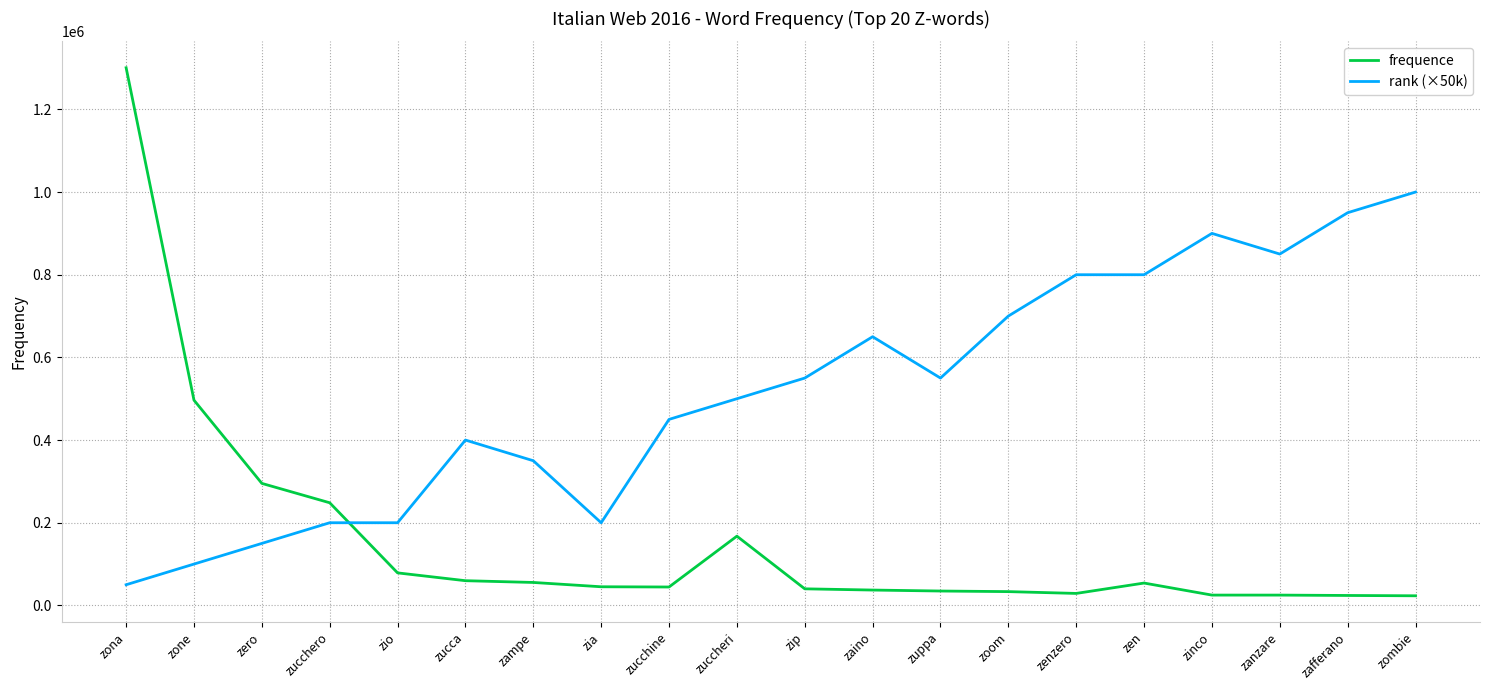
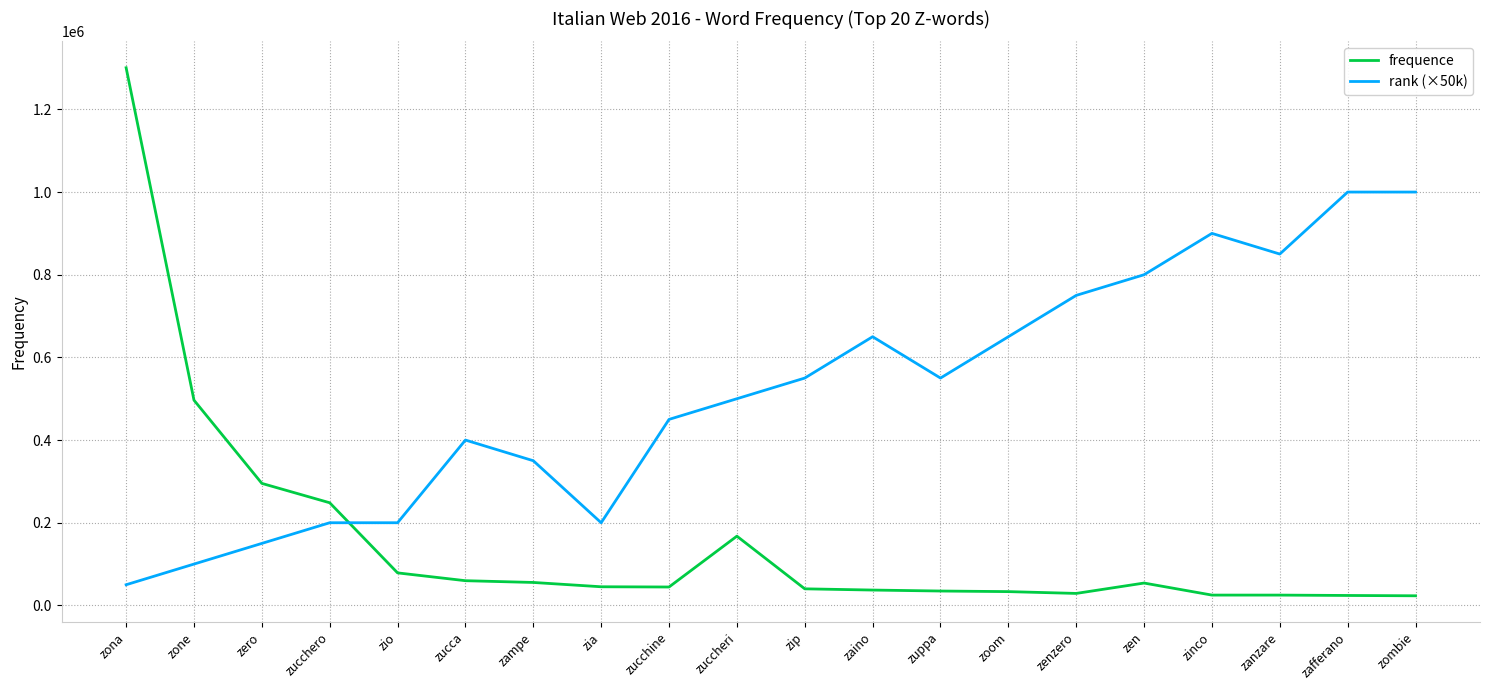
  {
    "frequence": {
      "zona": 1300000,
      "zone": 500000,
      "zero": 300000,
      "zucchero": 250000,
      "zio": 80000,
      "zucca": 60000,
      "zampe": 60000,
      "zia": 50000,
      "zucchine": 40000,
      "zuccheri": 170000,
      "zip": 40000,
      "zaino": 40000,
      "zuppa": 30000,
      "zoom": 30000,
      "zenzero": 30000,
      "zen": 50000,
      "zinco": 20000,
      "zanzare": 20000,
      "zafferano": 20000,
      "zombie": 20000
    },
    "rank (×50k)": {
      "zona": 50000,
      "zone": 100000,
      "zero": 150000,
      "zucchero": 200000,
      "zio": 200000,
      "zucca": 400000,
      "zampe": 350000,
      "zia": 200000,
      "zucchine": 450000,
      "zuccheri": 500000,
      "zip": 550000,
      "zaino": 650000,
      "zuppa": 550000,
-     "zoom": 700000,
-     "zenzero": 800000,
+     "zoom": 650000,
+     "zenzero": 750000,
      "zen": 800000,
      "zinco": 900000,
      "zanzare": 850000,
-     "zafferano": 950000,
+     "zafferano": 1000000,
      "zombie": 1000000
    }
  }
